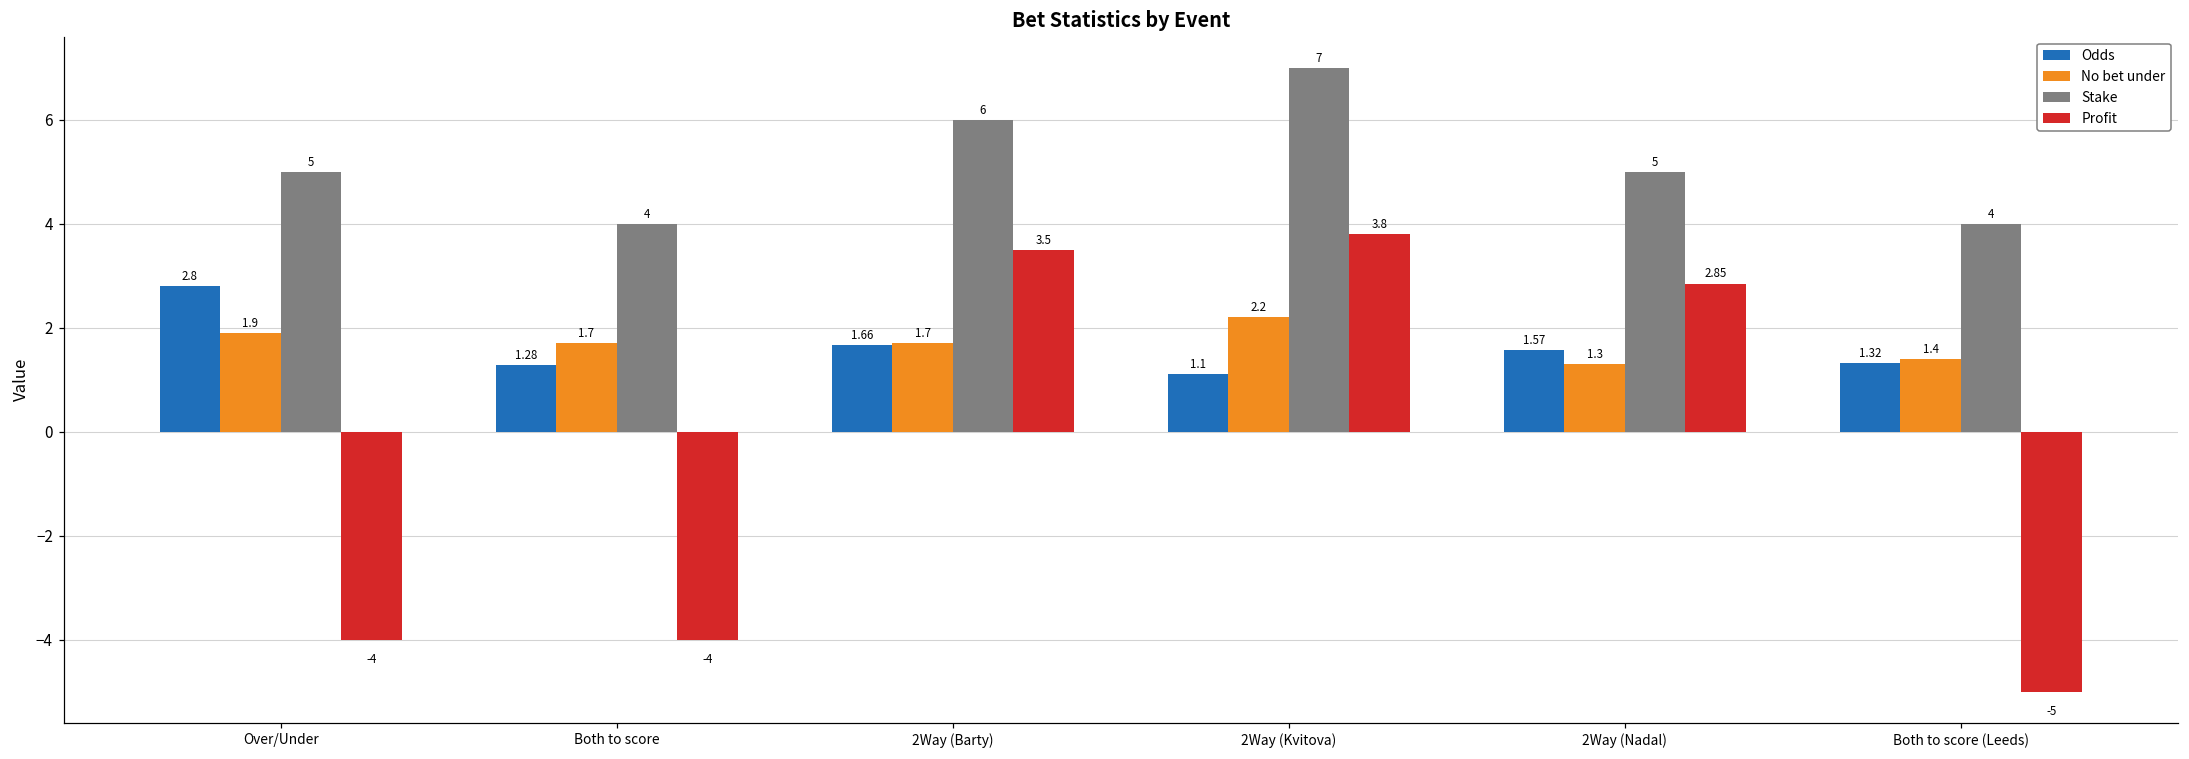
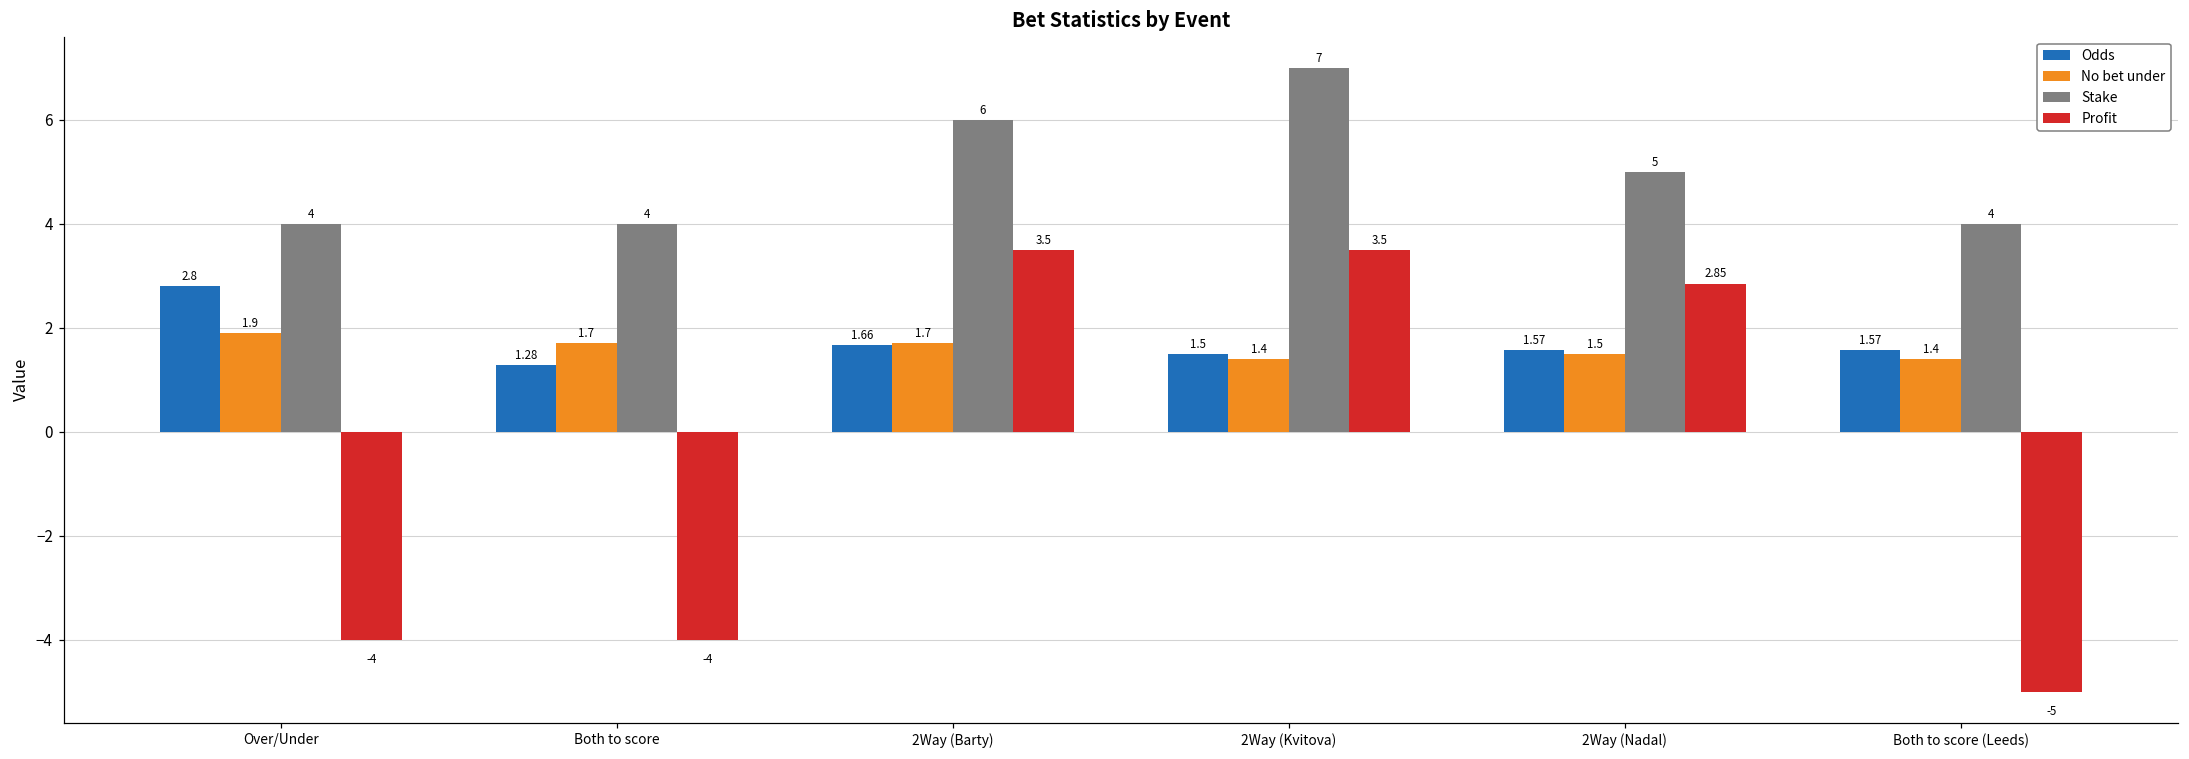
  {
    "Odds": {
      "Over/Under": 2.8,
      "Both to score": 1.28,
      "2Way (Barty)": 1.66,
-     "2Way (Kvitova)": 1.1,
+     "2Way (Kvitova)": 1.5,
      "2Way (Nadal)": 1.57,
-     "Both to score (Leeds)": 1.32
+     "Both to score (Leeds)": 1.57
    },
    "No bet under": {
      "Over/Under": 1.9,
      "Both to score": 1.7,
      "2Way (Barty)": 1.7,
-     "2Way (Kvitova)": 2.2,
-     "2Way (Nadal)": 1.3,
+     "2Way (Kvitova)": 1.4,
+     "2Way (Nadal)": 1.5,
      "Both to score (Leeds)": 1.4
    },
    "Stake": {
-     "Over/Under": 5,
+     "Over/Under": 4,
      "Both to score": 4,
      "2Way (Barty)": 6,
      "2Way (Kvitova)": 7,
      "2Way (Nadal)": 5,
      "Both to score (Leeds)": 4
    },
    "Profit": {
      "Over/Under": -4,
      "Both to score": -4,
      "2Way (Barty)": 3.5,
-     "2Way (Kvitova)": 3.8,
+     "2Way (Kvitova)": 3.5,
      "2Way (Nadal)": 2.85,
      "Both to score (Leeds)": -5
    }
  }
